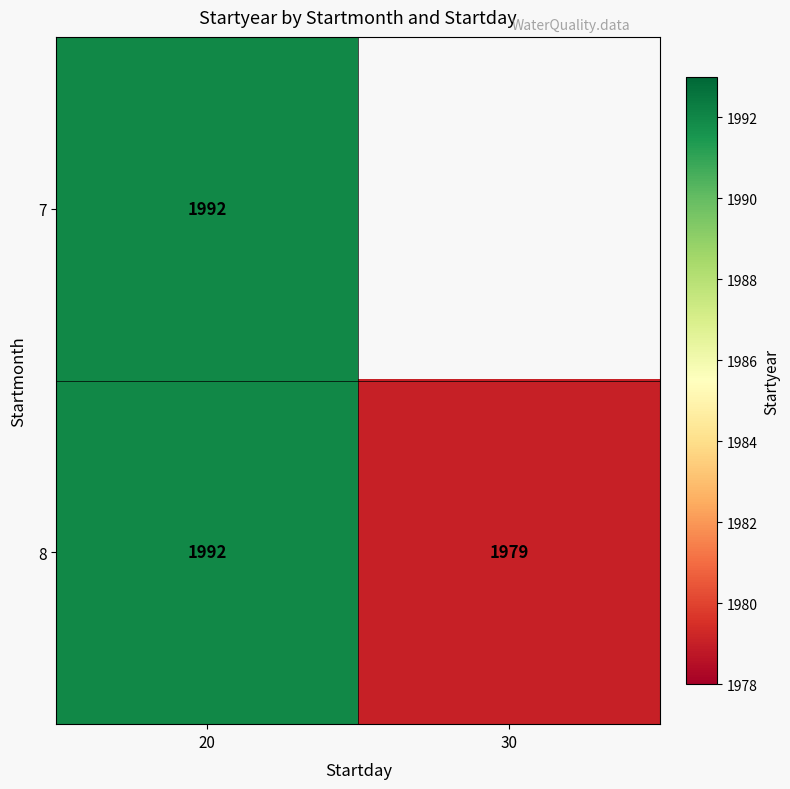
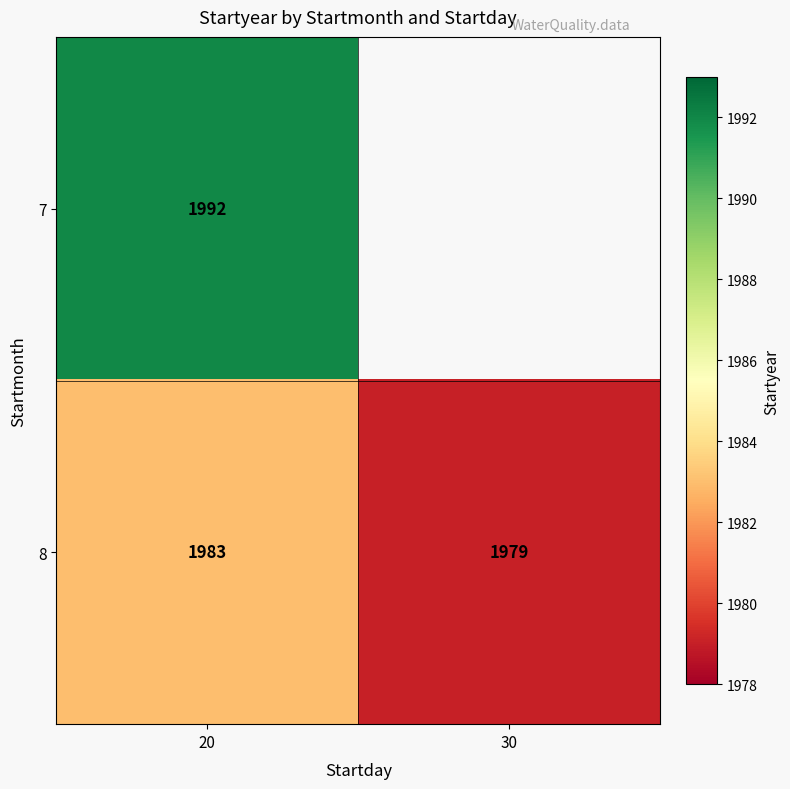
  {
    "7": {
      "20": 1992
    },
    "8": {
-     "20": 1992,
+     "20": 1983,
      "30": 1979
    }
  }
